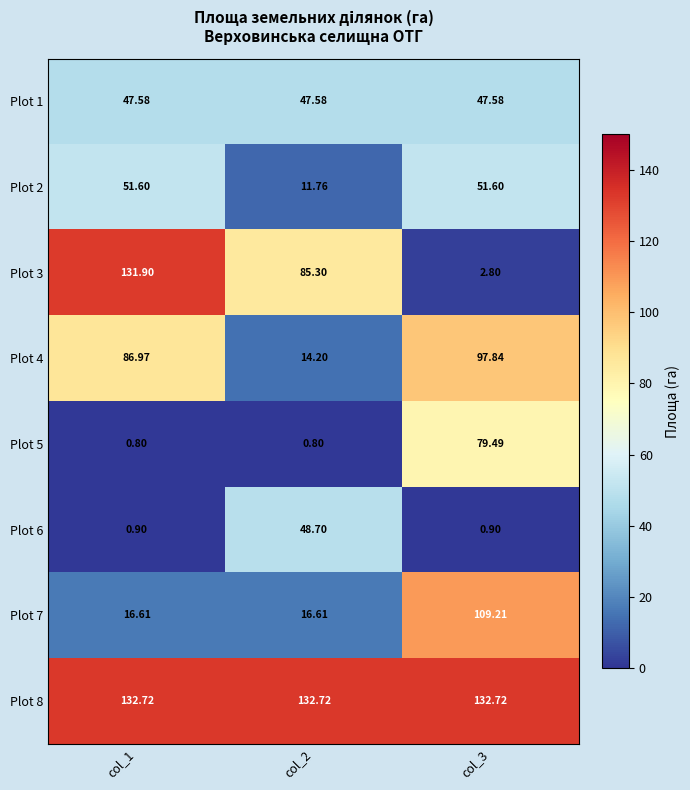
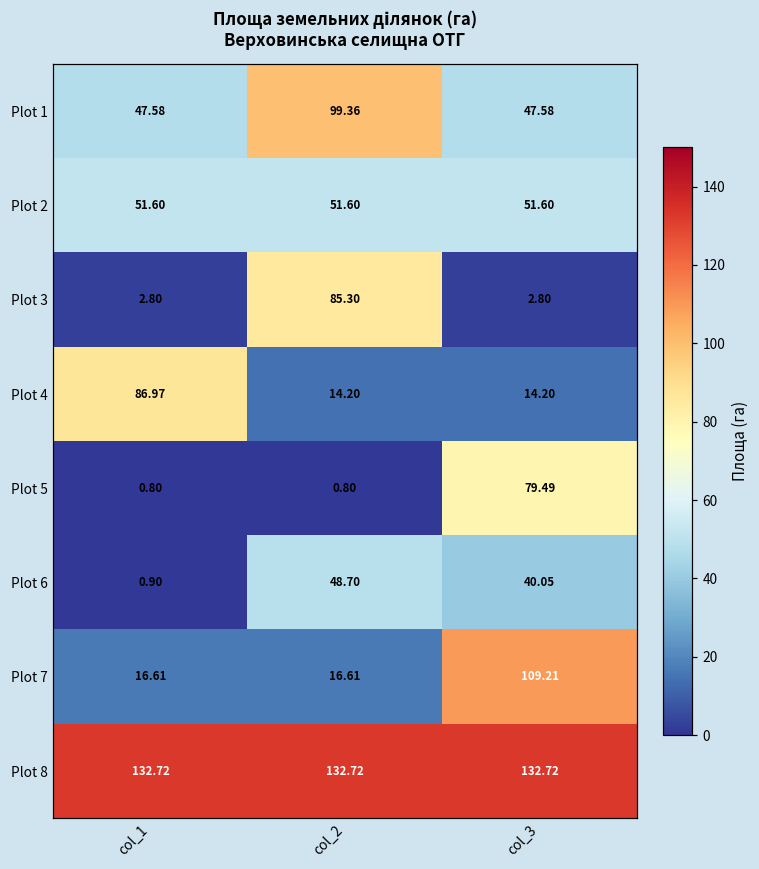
  {
    "Plot 1": {
      "col_1": 47.58,
-     "col_2": 47.58,
+     "col_2": 99.36,
      "col_3": 47.58
    },
    "Plot 2": {
      "col_1": 51.60,
-     "col_2": 11.76,
+     "col_2": 51.60,
      "col_3": 51.60
    },
    "Plot 3": {
-     "col_1": 131.90,
+     "col_1": 2.80,
      "col_2": 85.30,
      "col_3": 2.80
    },
    "Plot 4": {
      "col_1": 86.97,
      "col_2": 14.20,
-     "col_3": 97.84
+     "col_3": 14.20
    },
    "Plot 5": {
      "col_1": 0.80,
      "col_2": 0.80,
      "col_3": 79.49
    },
    "Plot 6": {
      "col_1": 0.90,
      "col_2": 48.70,
-     "col_3": 0.90
+     "col_3": 40.05
    },
    "Plot 7": {
      "col_1": 16.61,
      "col_2": 16.61,
      "col_3": 109.21
    },
    "Plot 8": {
      "col_1": 132.72,
      "col_2": 132.72,
      "col_3": 132.72
    }
  }
